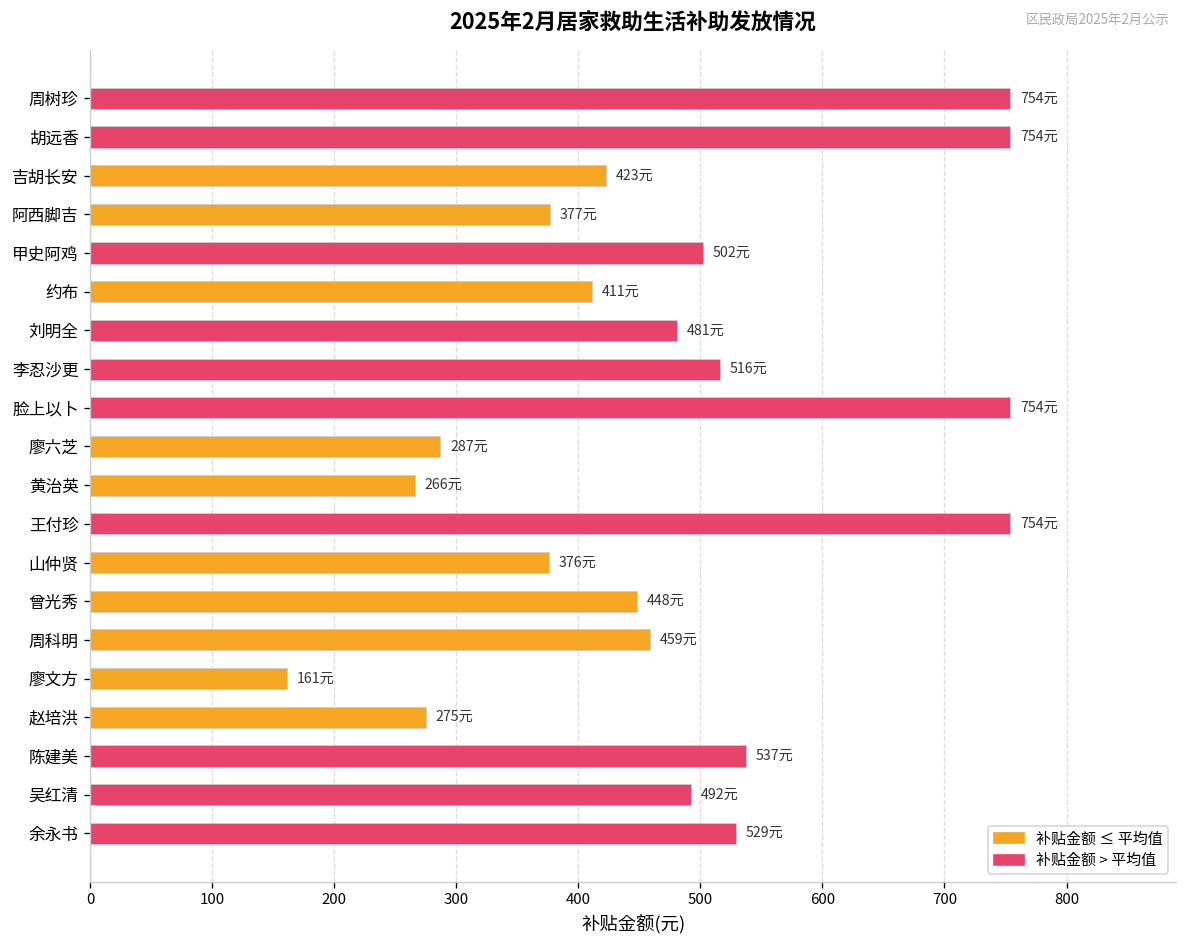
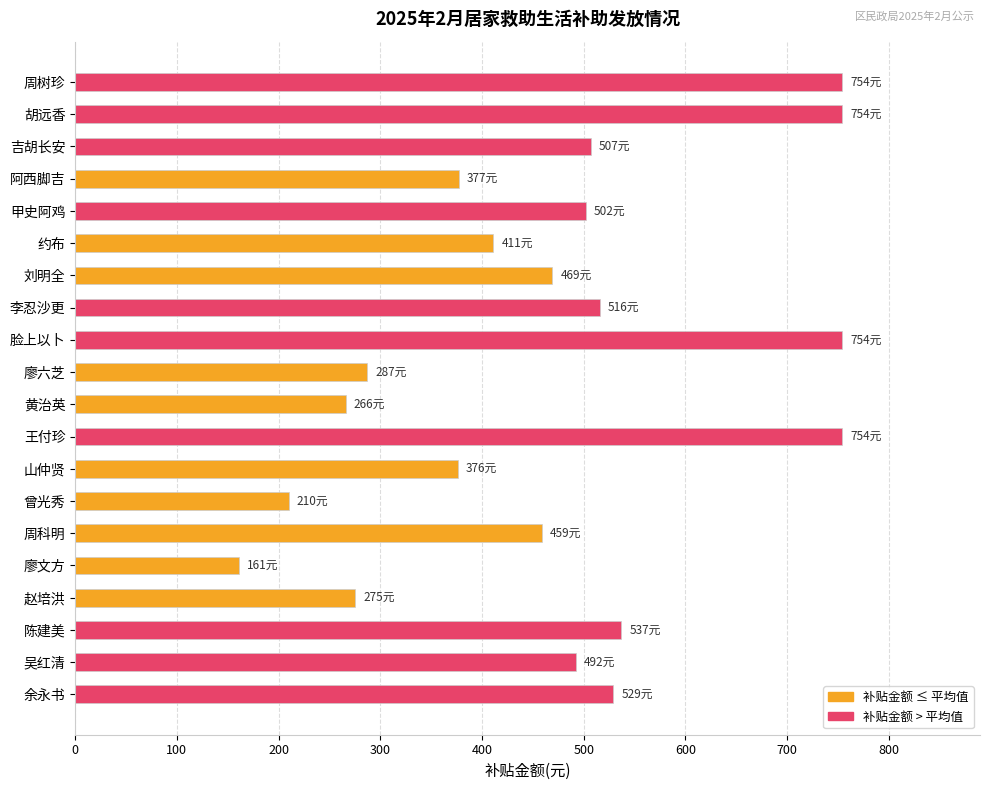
  {
    "周树珍": "754元",
    "胡远香": "754元",
-   "吉胡长安": "423元",
+   "吉胡长安": "507元",
    "阿西脚吉": "377元",
    "甲史阿鸡": "502元",
    "约布": "411元",
-   "刘明全": "481元",
+   "刘明全": "469元",
    "李忍沙更": "516元",
    "脸上以卜": "754元",
    "廖六芝": "287元",
    "黄治英": "266元",
    "王付珍": "754元",
    "山仲贤": "376元",
-   "曾光秀": "448元",
+   "曾光秀": "210元",
    "周科明": "459元",
    "廖文方": "161元",
    "赵培洪": "275元",
    "陈建美": "537元",
    "吴红清": "492元",
    "余永书": "529元"
  }
